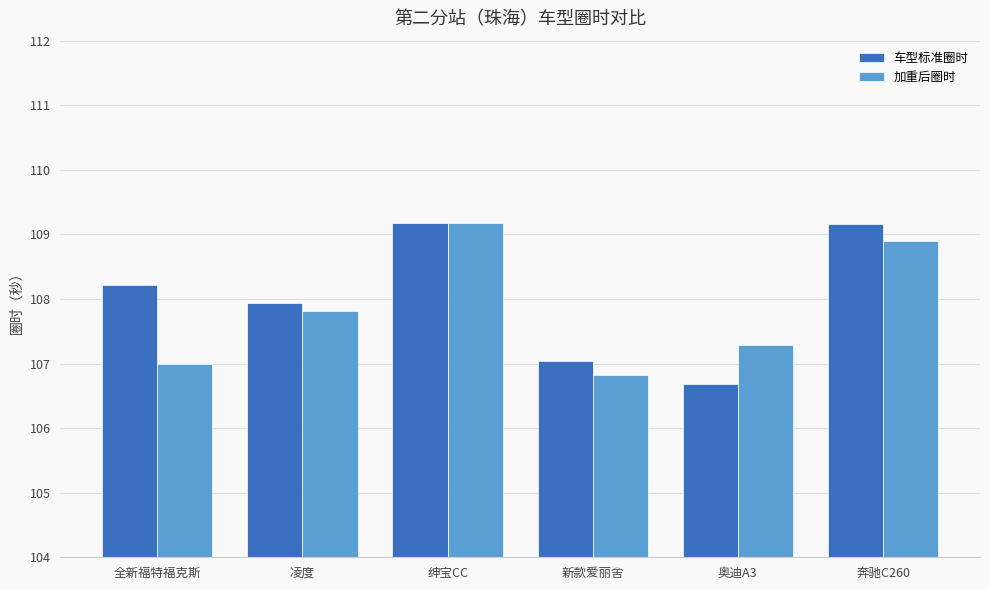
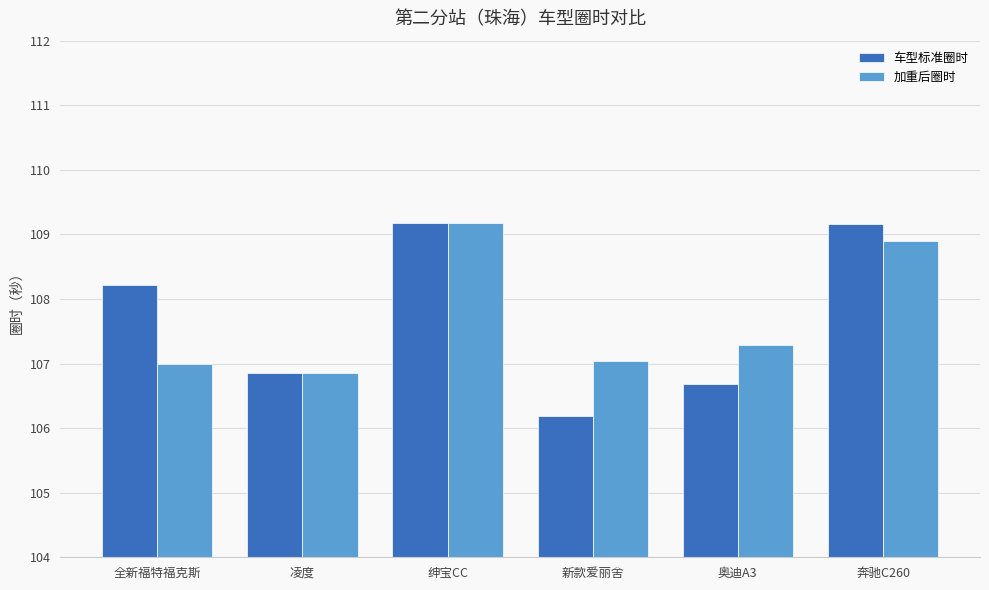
  {
    "车型标准圈时": {
      "全新福特福克斯": 108.2,
-     "凌度": 107.9,
+     "凌度": 106.9,
      "绅宝CC": 109.2,
-     "新款爱丽舍": 107.0,
+     "新款爱丽舍": 106.2,
      "奥迪A3": 106.7,
      "奔驰C260": 109.2
    },
    "加重后圈时": {
      "全新福特福克斯": 107.0,
-     "凌度": 107.8,
+     "凌度": 106.9,
      "绅宝CC": 109.2,
-     "新款爱丽舍": 106.8,
+     "新款爱丽舍": 107.0,
      "奥迪A3": 107.3,
      "奔驰C260": 108.9
    }
  }
